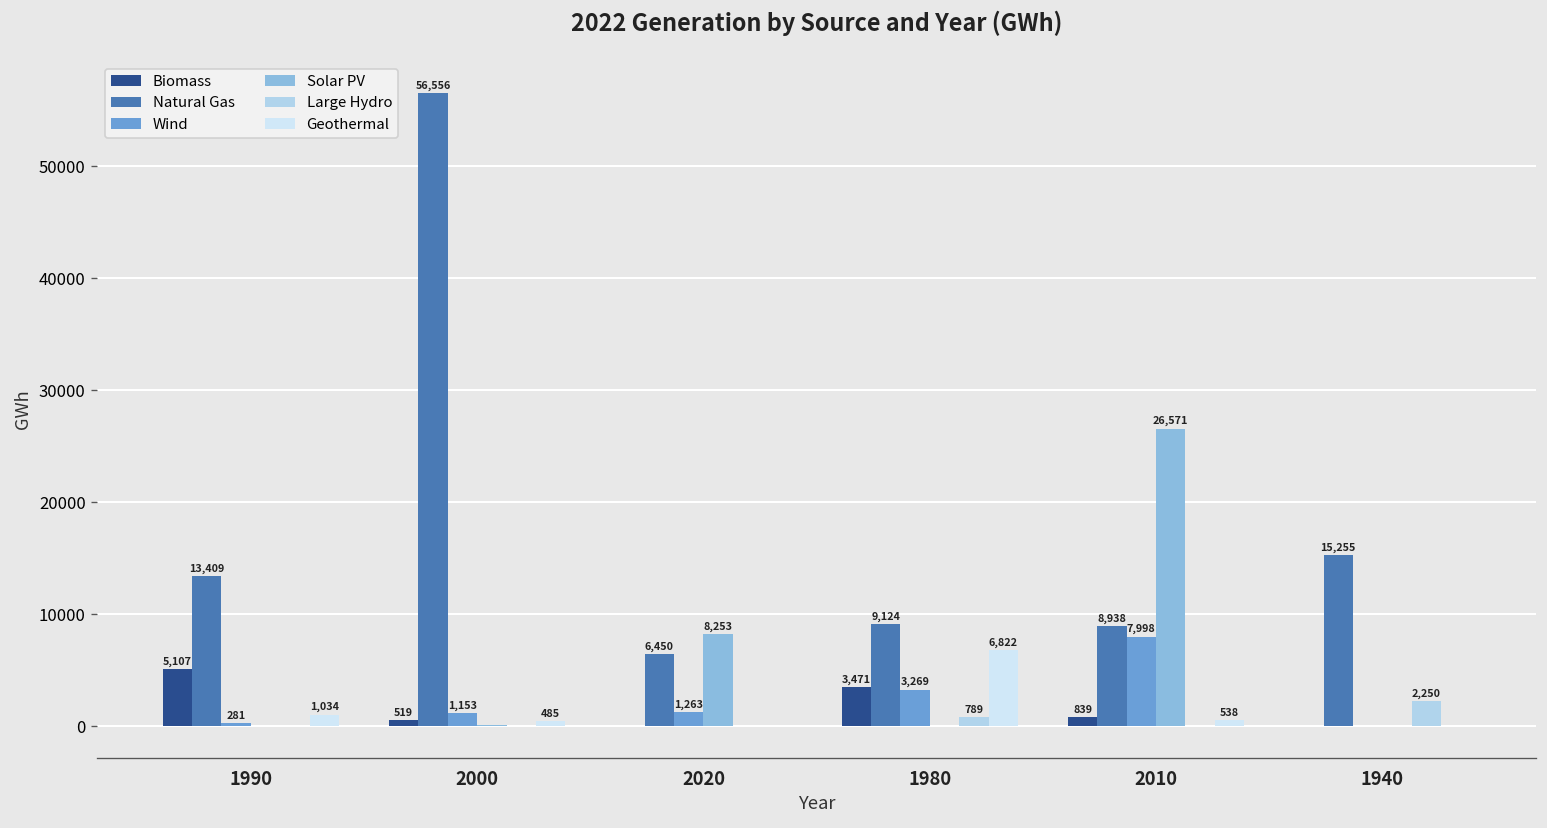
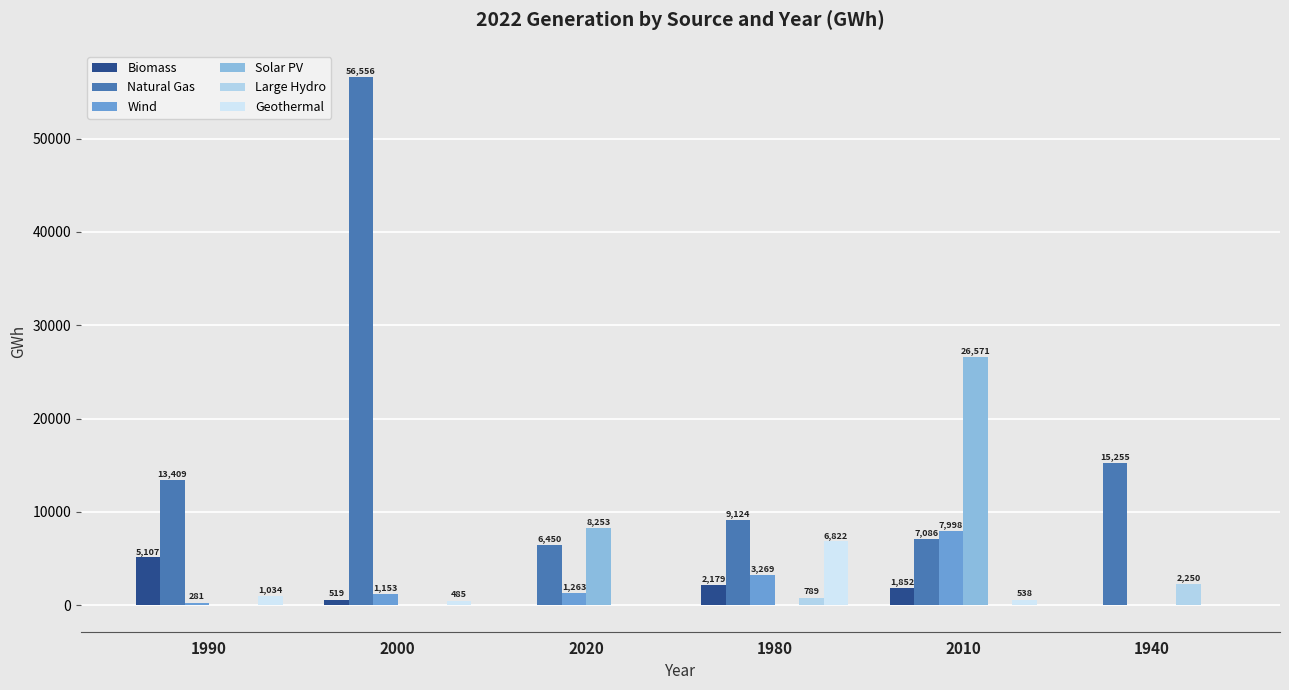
  {
    "Biomass": {
      "1990": "5,107",
      "2000": "519",
-     "1980": "3,471",
-     "2010": "839"
+     "1980": "2,179",
+     "2010": "1,852"
    },
    "Natural Gas": {
      "1990": "13,409",
      "2000": "56,556",
      "2020": "6,450",
      "1980": "9,124",
-     "2010": "8,938",
+     "2010": "7,086",
      "1940": "15,255"
    }
  }
